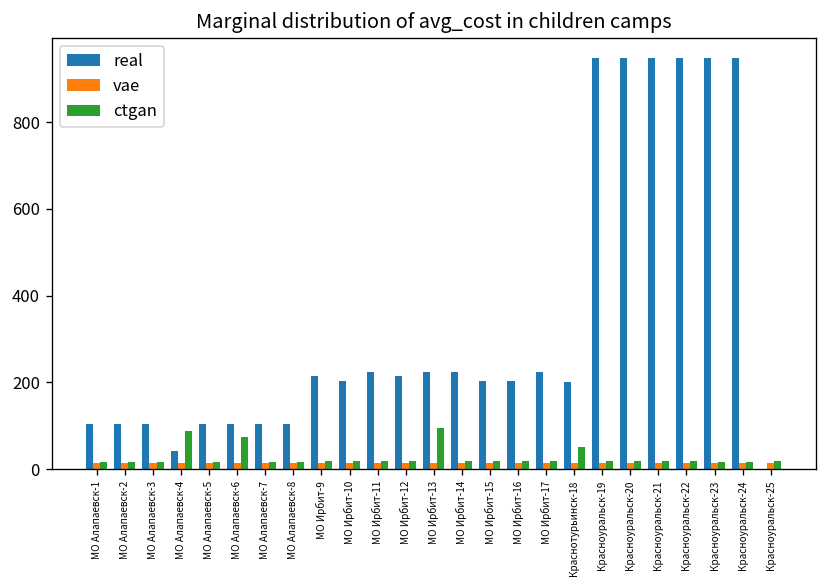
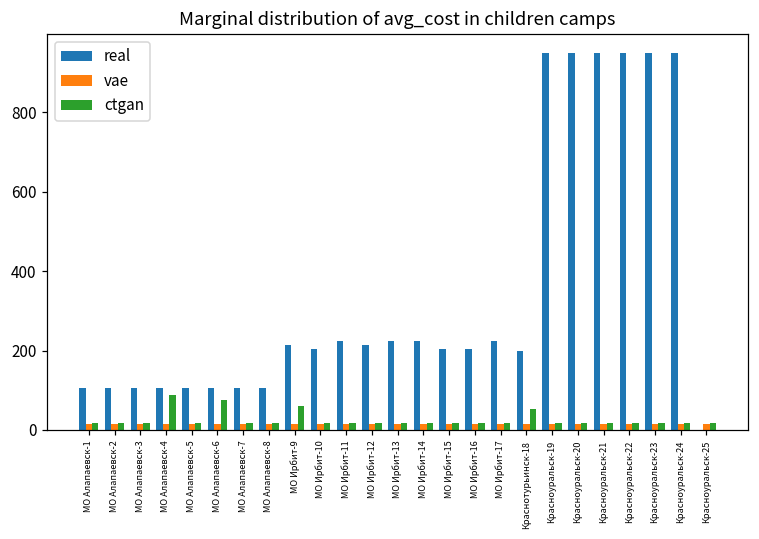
  {
    "real": {
      "МО Алапаевск-1": 110,
      "МО Алапаевск-2": 110,
      "МО Алапаевск-3": 110,
-     "МО Алапаевск-4": 40,
+     "МО Алапаевск-4": 110,
      "МО Алапаевск-5": 110,
      "МО Алапаевск-6": 110,
      "МО Алапаевск-7": 110,
      "МО Алапаевск-8": 110,
      "МО Ирбит-9": 210,
      "МО Ирбит-10": 200,
      "МО Ирбит-11": 220,
      "МО Ирбит-12": 210,
      "МО Ирбит-13": 220,
      "МО Ирбит-14": 220,
      "МО Ирбит-15": 200,
      "МО Ирбит-16": 200,
      "МО Ирбит-17": 220,
      "Краснотурьинск-18": 200,
      "Красноуральск-19": 950,
      "Красноуральск-20": 950,
      "Красноуральск-21": 950,
      "Красноуральск-22": 950,
      "Красноуральск-23": 950,
      "Красноуральск-24": 950,
      "Красноуральск-25": 0
    },
    "vae": {
      "МО Алапаевск-1": 10,
      "МО Алапаевск-2": 10,
      "МО Алапаевск-3": 10,
      "МО Алапаевск-4": 10,
      "МО Алапаевск-5": 10,
      "МО Алапаевск-6": 10,
      "МО Алапаевск-7": 10,
      "МО Алапаевск-8": 10,
      "МО Ирбит-9": 10,
      "МО Ирбит-10": 10,
      "МО Ирбит-11": 10,
      "МО Ирбит-12": 10,
      "МО Ирбит-13": 10,
      "МО Ирбит-14": 10,
      "МО Ирбит-15": 10,
      "МО Ирбит-16": 10,
      "МО Ирбит-17": 10,
      "Краснотурьинск-18": 10,
      "Красноуральск-19": 10,
      "Красноуральск-20": 10,
      "Красноуральск-21": 10,
      "Красноуральск-22": 10,
      "Красноуральск-23": 10,
      "Красноуральск-24": 10,
      "Красноуральск-25": 10
    },
    "ctgan": {
      "МО Алапаевск-1": 20,
      "МО Алапаевск-2": 20,
      "МО Алапаевск-3": 20,
      "МО Алапаевск-4": 90,
      "МО Алапаевск-5": 20,
      "МО Алапаевск-6": 80,
      "МО Алапаевск-7": 20,
      "МО Алапаевск-8": 20,
-     "МО Ирбит-9": 20,
+     "МО Ирбит-9": 60,
      "МО Ирбит-10": 20,
      "МО Ирбит-11": 20,
      "МО Ирбит-12": 20,
-     "МО Ирбит-13": 90,
+     "МО Ирбит-13": 20,
      "МО Ирбит-14": 20,
      "МО Ирбит-15": 20,
      "МО Ирбит-16": 20,
      "МО Ирбит-17": 20,
      "Краснотурьинск-18": 50,
      "Красноуральск-19": 20,
      "Красноуральск-20": 20,
      "Красноуральск-21": 20,
      "Красноуральск-22": 20,
      "Красноуральск-23": 20,
      "Красноуральск-24": 20,
      "Красноуральск-25": 20
    }
  }
